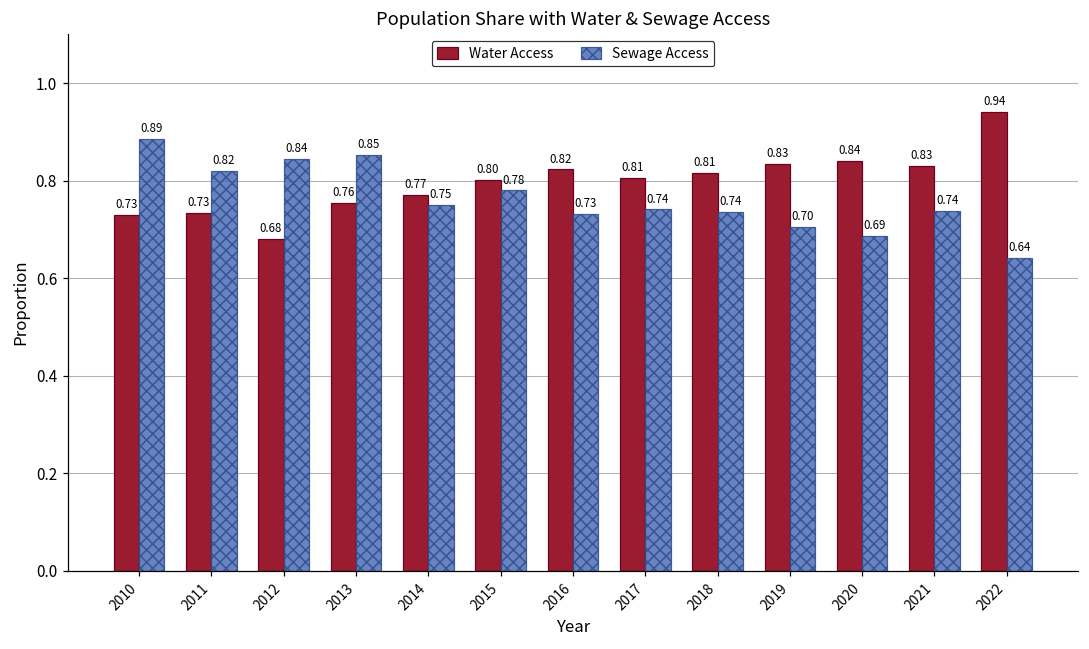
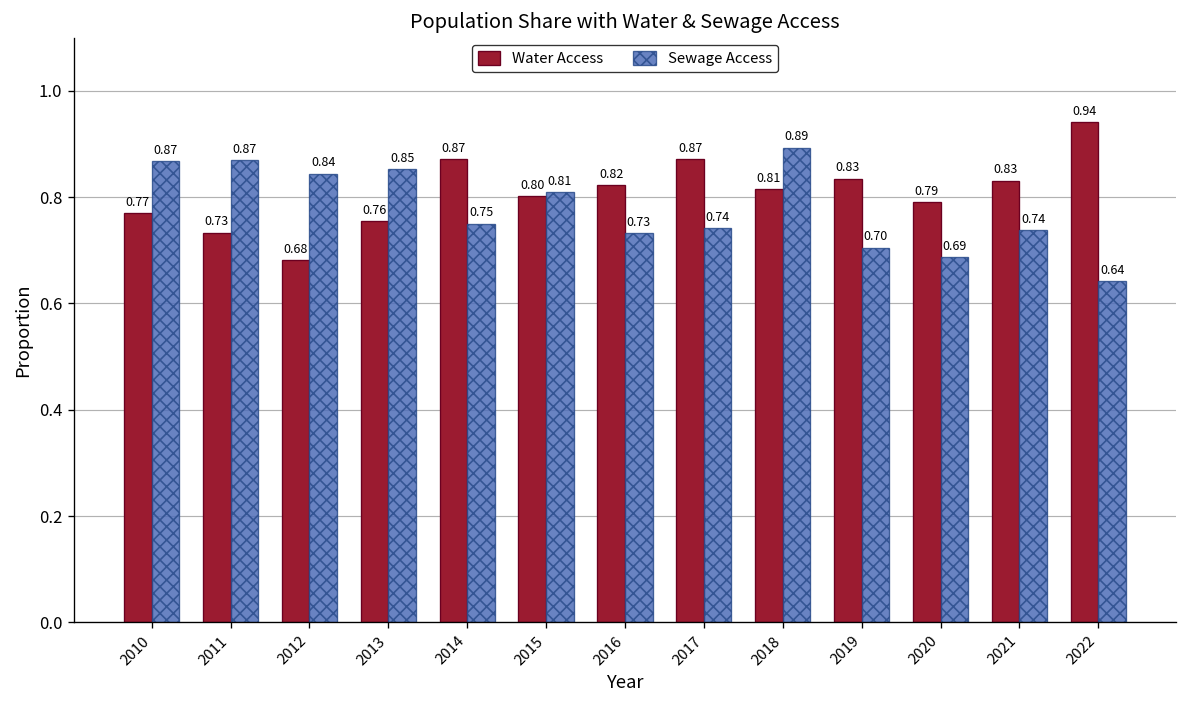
  {
    "Water Access": {
-     "2010": 0.73,
+     "2010": 0.77,
      "2011": 0.73,
      "2012": 0.68,
      "2013": 0.76,
-     "2014": 0.77,
+     "2014": 0.87,
      "2015": 0.80,
      "2016": 0.82,
-     "2017": 0.81,
+     "2017": 0.87,
      "2018": 0.81,
      "2019": 0.83,
-     "2020": 0.84,
+     "2020": 0.79,
      "2021": 0.83,
      "2022": 0.94
    },
    "Sewage Access": {
-     "2010": 0.89,
-     "2011": 0.82,
+     "2010": 0.87,
+     "2011": 0.87,
      "2012": 0.84,
      "2013": 0.85,
      "2014": 0.75,
-     "2015": 0.78,
+     "2015": 0.81,
      "2016": 0.73,
      "2017": 0.74,
-     "2018": 0.74,
+     "2018": 0.89,
      "2019": 0.70,
      "2020": 0.69,
      "2021": 0.74,
      "2022": 0.64
    }
  }
